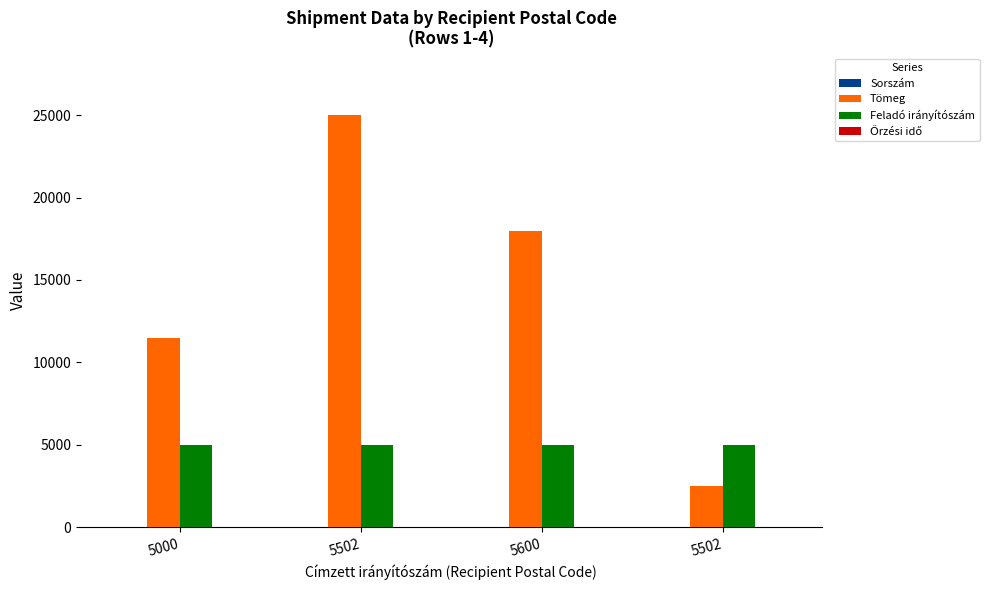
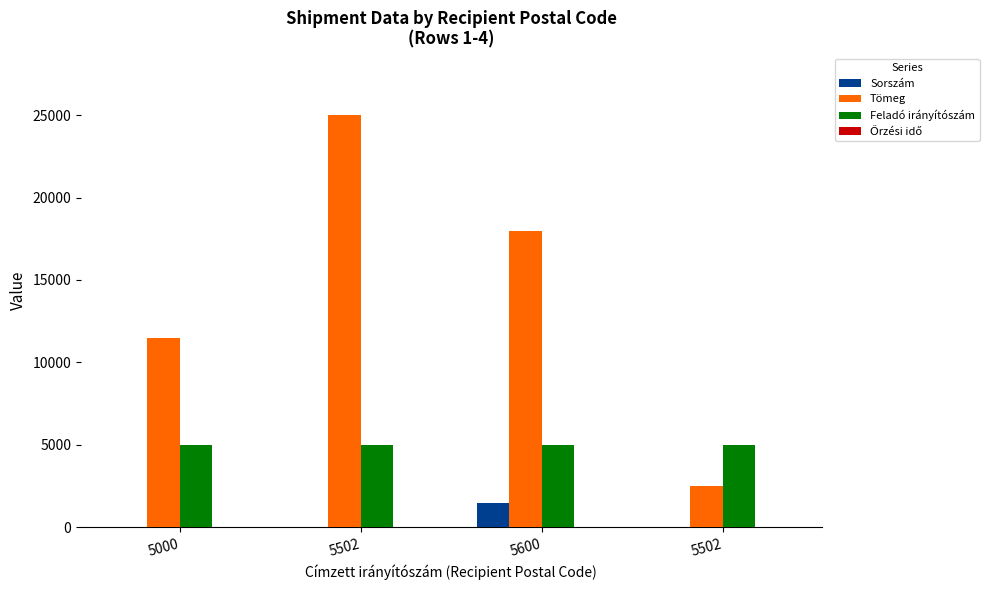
  {
    "Sorszám": {
-     "5600": 0
+     "5600": 1500
    },
    "Tömeg": {
      "5000": 11500,
      "5600": 18000
    },
    "Feladó irányítószám": {
      "5000": 5000,
      "5600": 5000
    }
  }
